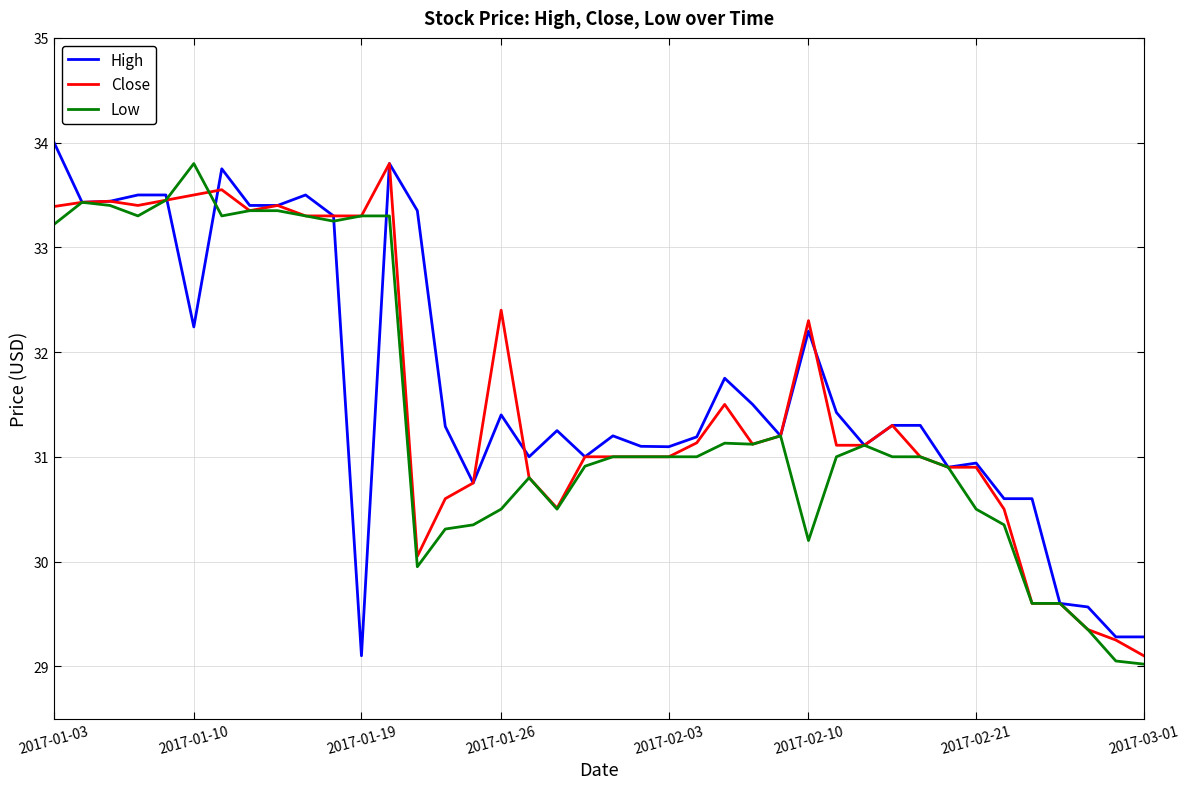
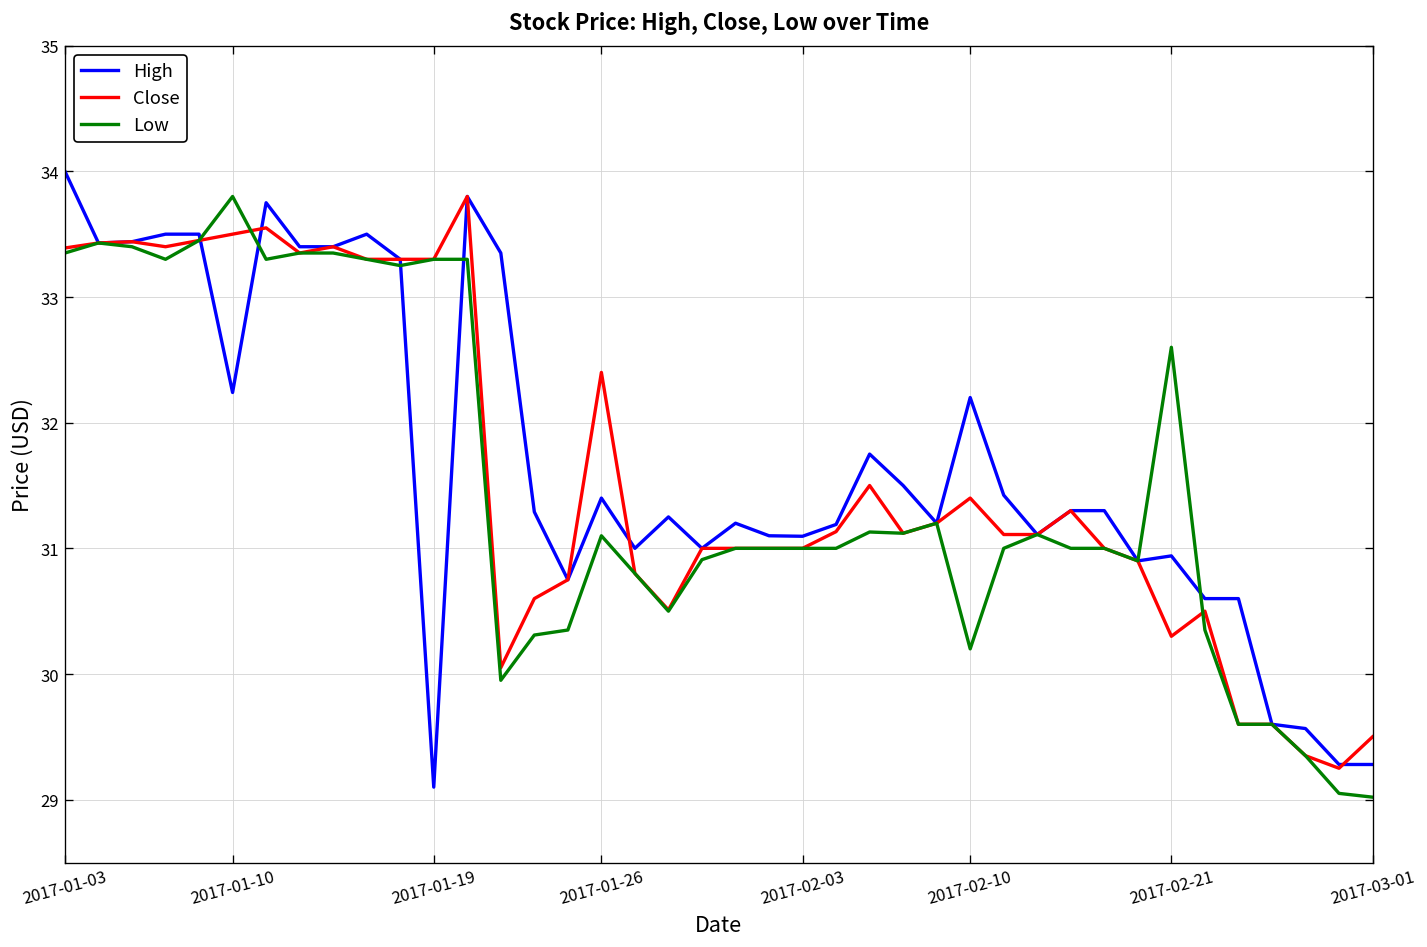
  {
    "High": {
      "2017-01-03": 34.00,
      "2017-01-10": 32.24,
      "2017-01-19": 29.10,
      "2017-01-26": 31.40,
      "2017-02-03": 31.10,
      "2017-02-10": 32.20,
      "2017-02-21": 30.94,
      "2017-03-01": 29.28
    },
    "Close": {
      "2017-01-03": 33.4,
      "2017-01-10": 33.5,
      "2017-01-26": 32.4,
-     "2017-02-10": 32.3,
-     "2017-02-21": 30.9,
-     "2017-03-01": 29.1
+     "2017-02-10": 31.4,
+     "2017-02-21": 30.3,
+     "2017-03-01": 29.5
    },
    "Low": {
-     "2017-01-03": 33.22,
+     "2017-01-03": 33.35,
      "2017-01-10": 33.80,
-     "2017-01-26": 30.5,
+     "2017-01-26": 31.1,
      "2017-02-10": 30.20,
-     "2017-02-21": 30.5,
+     "2017-02-21": 32.6,
      "2017-03-01": 29.02
    }
  }
